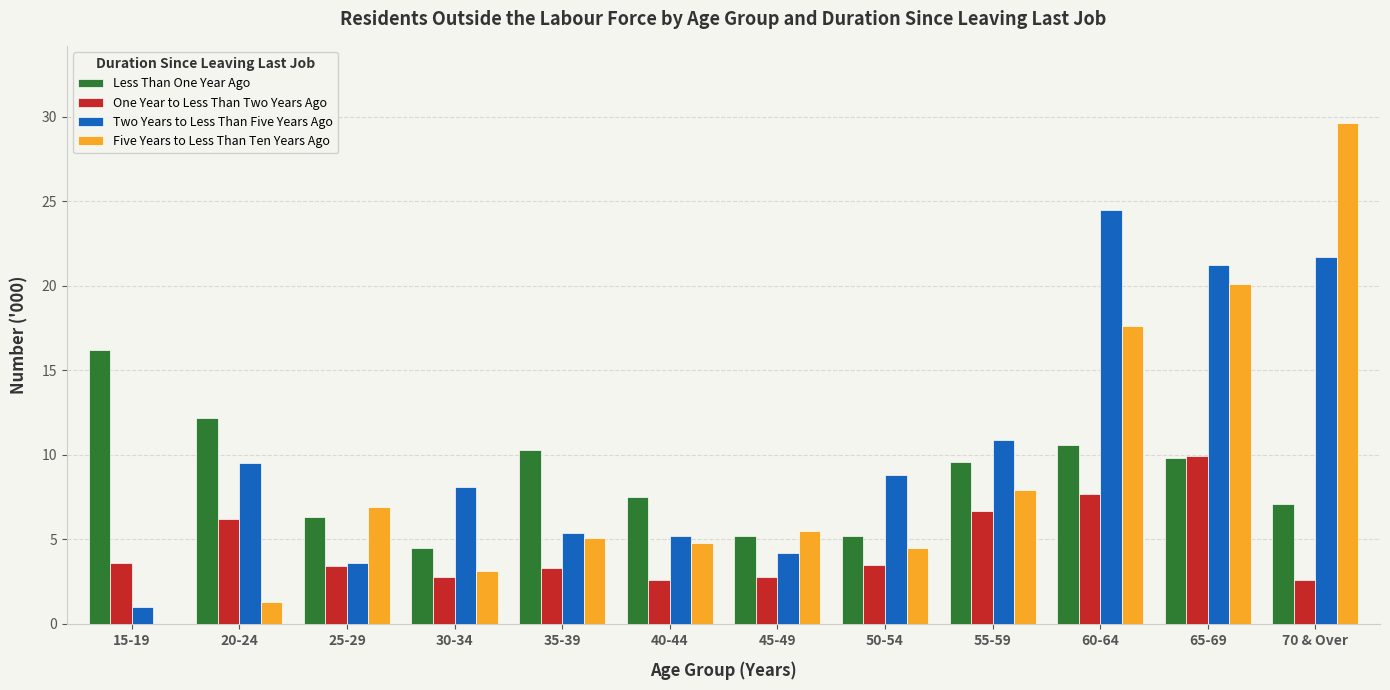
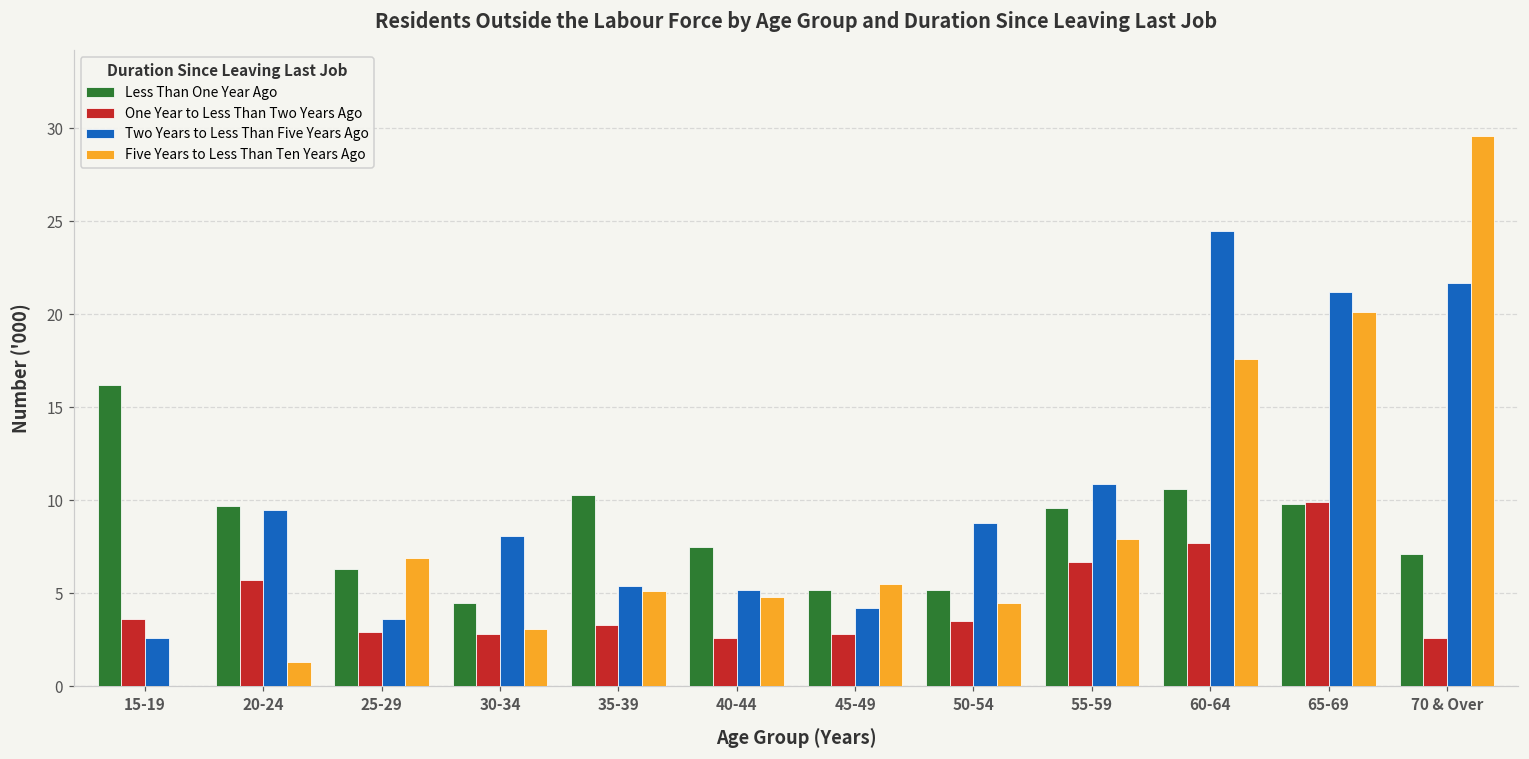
  {
    "Less Than One Year Ago": {
      "15-19": 16.2,
-     "20-24": 12.2,
+     "20-24": 9.7,
      "25-29": 6.3,
      "30-34": 4.5,
      "35-39": 10.3,
      "40-44": 7.5,
      "45-49": 5.2,
      "50-54": 5.2,
      "55-59": 9.6,
      "60-64": 10.6,
      "65-69": 9.8,
      "70 & Over": 7.1
    },
    "One Year to Less Than Two Years Ago": {
      "15-19": 3.6,
-     "20-24": 6.2,
-     "25-29": 3.4,
+     "20-24": 5.7,
+     "25-29": 2.9,
      "30-34": 2.8,
      "35-39": 3.3,
      "40-44": 2.6,
      "45-49": 2.8,
      "50-54": 3.5,
      "55-59": 6.7,
      "60-64": 7.7,
      "65-69": 9.9,
      "70 & Over": 2.6
    },
    "Two Years to Less Than Five Years Ago": {
-     "15-19": 1.0,
+     "15-19": 2.6,
      "20-24": 9.5,
      "25-29": 3.6,
      "30-34": 8.1,
      "35-39": 5.4,
      "40-44": 5.2,
      "45-49": 4.2,
      "50-54": 8.8,
      "55-59": 10.9,
      "60-64": 24.5,
      "65-69": 21.2,
      "70 & Over": 21.7
    },
    "Five Years to Less Than Ten Years Ago": {
      "15-19": 0.0,
      "20-24": 1.3,
      "25-29": 6.9,
      "30-34": 3.1,
      "35-39": 5.1,
      "40-44": 4.8,
      "45-49": 5.5,
      "50-54": 4.5,
      "55-59": 7.9,
      "60-64": 17.6,
      "65-69": 20.1,
      "70 & Over": 29.6
    }
  }
